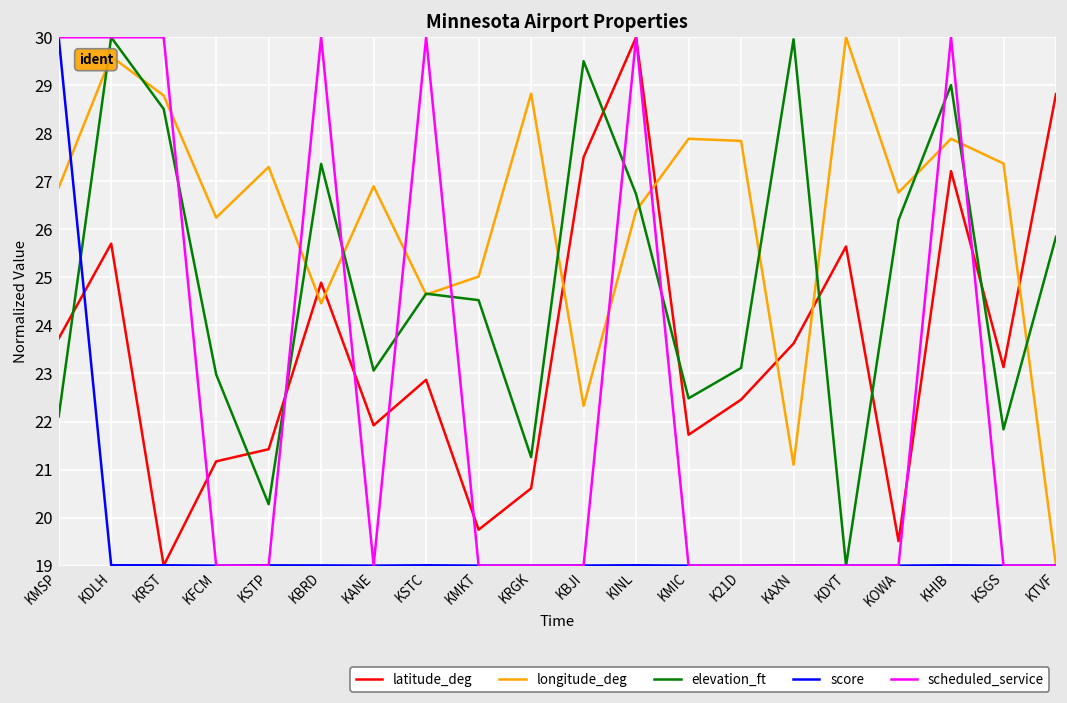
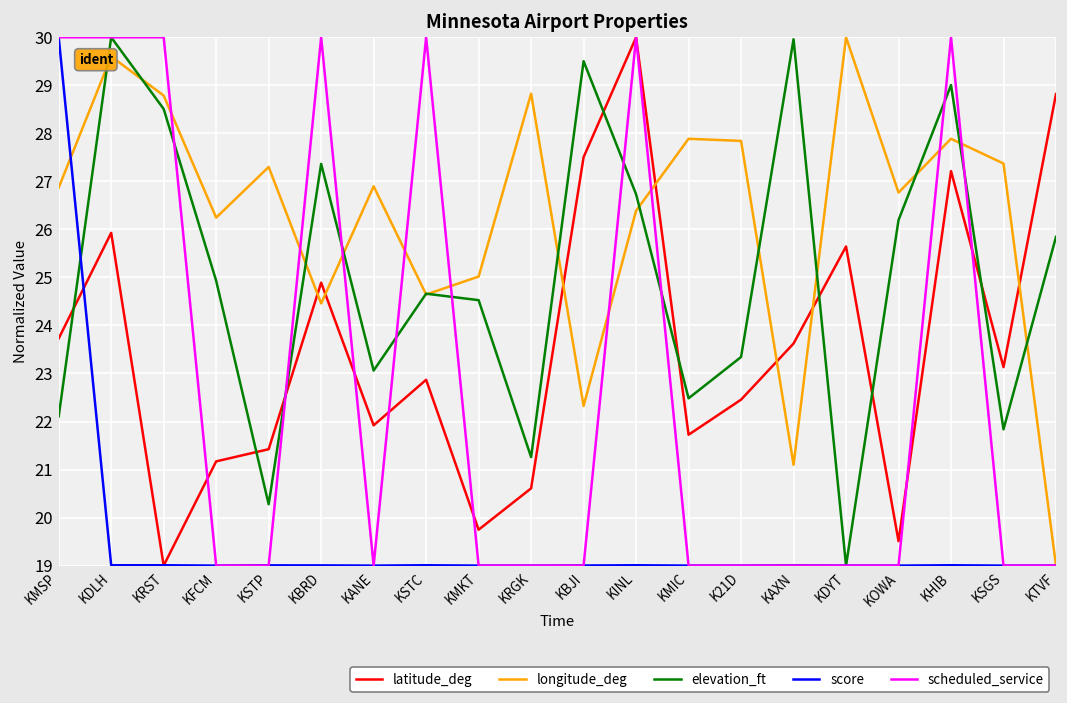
  {
    "latitude_deg": {
      "KMSP": 23.7,
-     "KDLH": 25.7,
+     "KDLH": 25.9,
      "KFCM": 21.2,
      "KSTP": 21.4,
      "KBRD": 24.9,
      "KANE": 21.9,
      "KSTC": 22.9,
      "KMKT": 19.7,
      "KRGK": 20.6,
      "KBJI": 27.5,
      "KMIC": 21.7,
      "K21D": 22.5,
      "KAXN": 23.6,
      "KDYT": 25.6,
      "KOWA": 19.5,
      "KHIB": 27.2,
      "KSGS": 23.1,
      "KTVF": 28.8
    },
    "longitude_deg": {
      "KMSP": 26.9,
      "KRST": 28.8,
      "KFCM": 26.2,
      "KSTP": 27.3,
      "KBRD": 24.5,
      "KANE": 26.9,
      "KMKT": 25.0,
      "KRGK": 28.8,
      "KBJI": 22.3,
      "KINL": 26.4,
      "KMIC": 27.9,
      "K21D": 27.8,
      "KAXN": 21.1,
      "KDYT": 30.0,
      "KOWA": 26.8,
      "KHIB": 27.9,
      "KSGS": 27.4
    },
    "elevation_ft": {
      "KMSP": 22.1,
      "KRST": 28.5,
-     "KFCM": 23.0,
+     "KFCM": 24.9,
      "KSTP": 20.3,
      "KBRD": 27.4,
      "KANE": 23.1,
      "KMKT": 24.5,
      "KRGK": 21.3,
      "KBJI": 29.5,
      "KINL": 26.7,
      "KMIC": 22.5,
-     "K21D": 23.1,
+     "K21D": 23.3,
      "KAXN": 30.0,
      "KOWA": 26.2,
      "KHIB": 29.0,
      "KSGS": 21.8,
      "KTVF": 25.8
    },
    "score": {
      "KDLH": 19.0,
      "KBRD": 19.0,
      "KSTC": 19.0,
      "KINL": 19.0,
      "KHIB": 19.0
    },
    "scheduled_service": {
      "KRST": 30.0,
      "KBRD": 30.0,
      "KSTC": 30.0,
      "KHIB": 30.0
    }
  }
